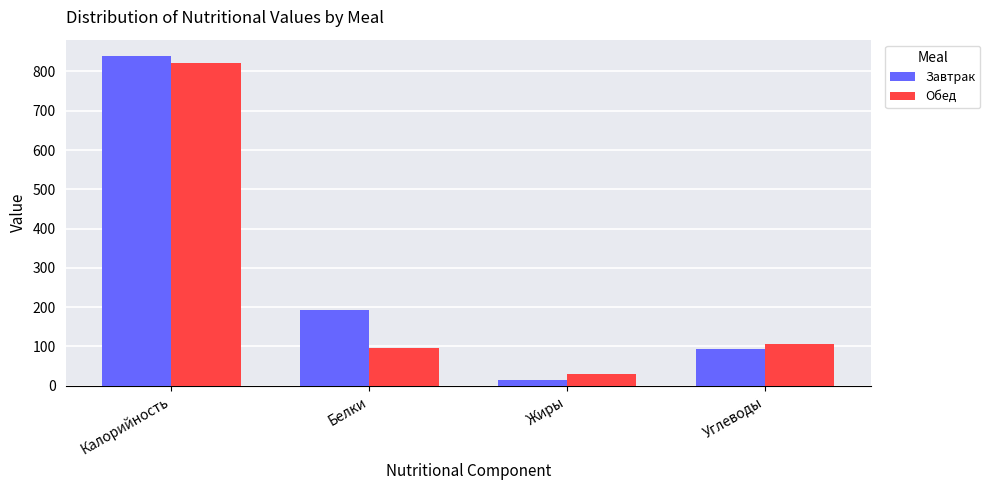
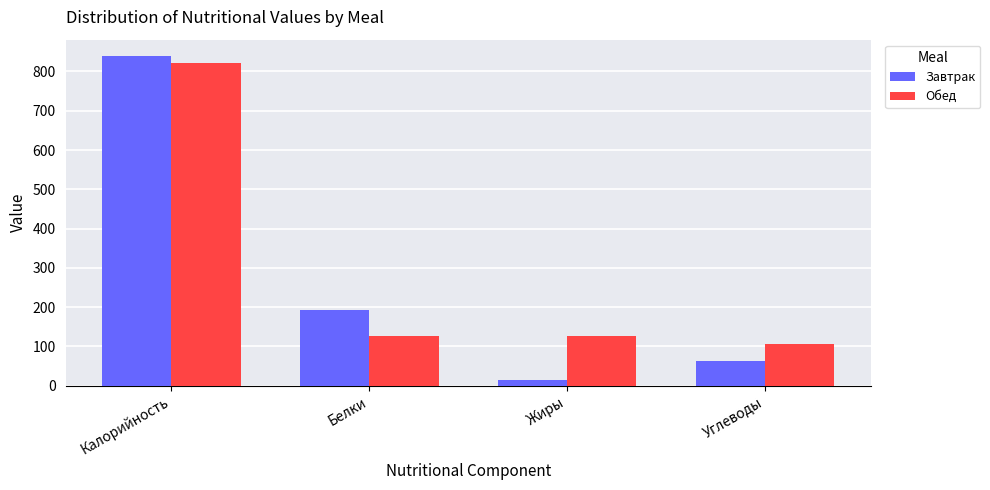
  {
    "Завтрак": {
      "Калорийность": 840,
      "Белки": 190,
      "Жиры": 10,
-     "Углеводы": 90
+     "Углеводы": 60
    },
    "Обед": {
      "Калорийность": 820,
-     "Белки": 100,
-     "Жиры": 30,
+     "Белки": 130,
+     "Жиры": 130,
      "Углеводы": 110
    }
  }
